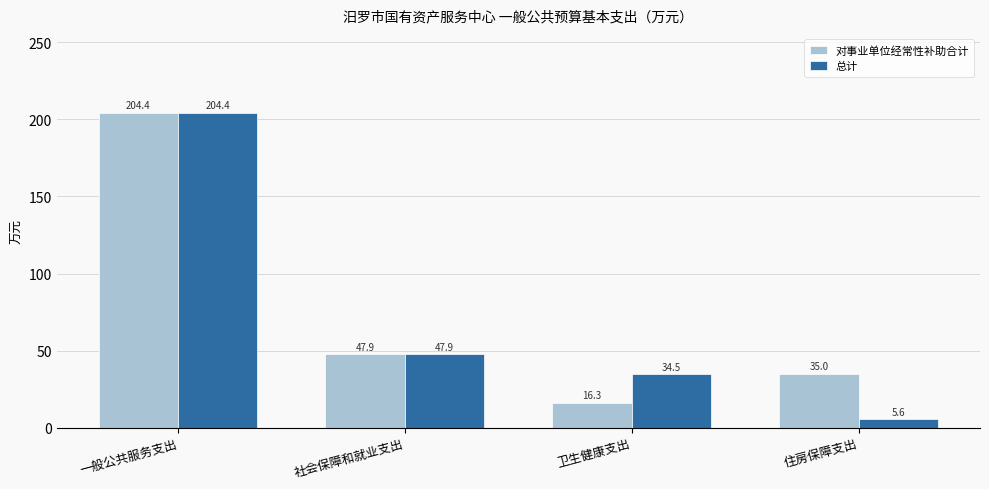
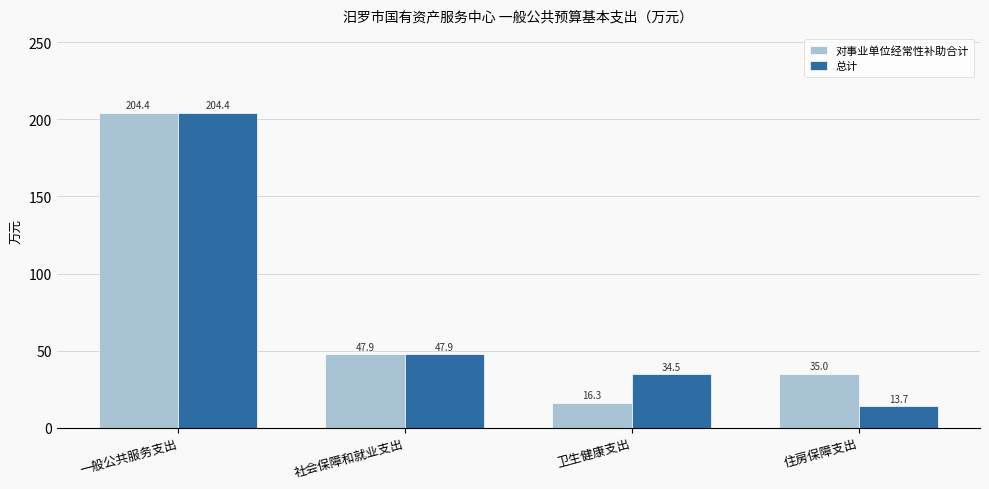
  {
    "对事业单位经常性补助合计": {
      "一般公共服务支出": 204.4,
      "社会保障和就业支出": 47.9,
      "卫生健康支出": 16.3,
      "住房保障支出": 35.0
    },
    "总计": {
      "一般公共服务支出": 204.4,
      "社会保障和就业支出": 47.9,
      "卫生健康支出": 34.5,
-     "住房保障支出": 5.6
+     "住房保障支出": 13.7
    }
  }
